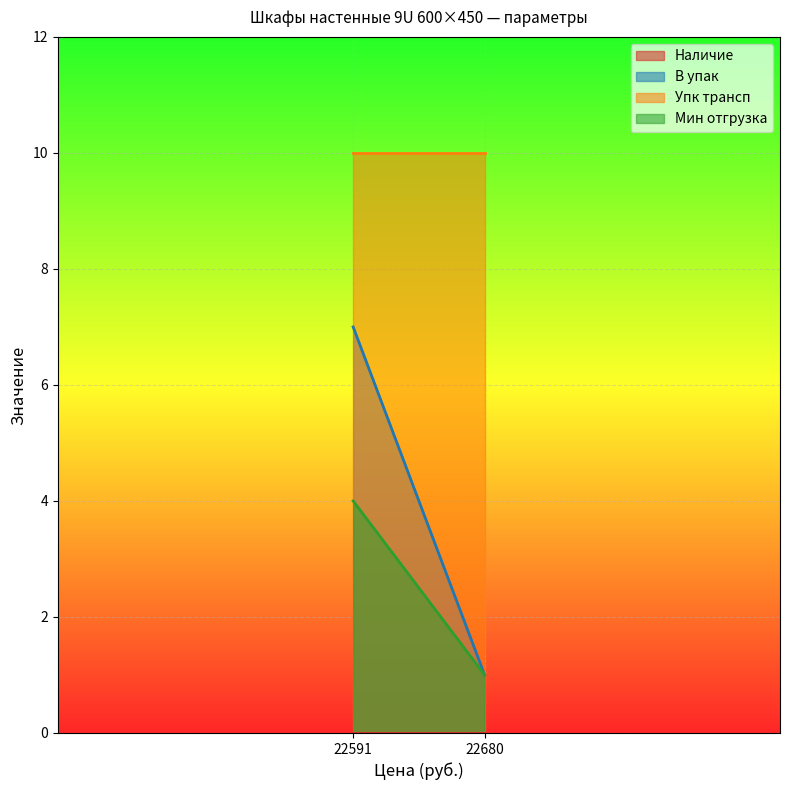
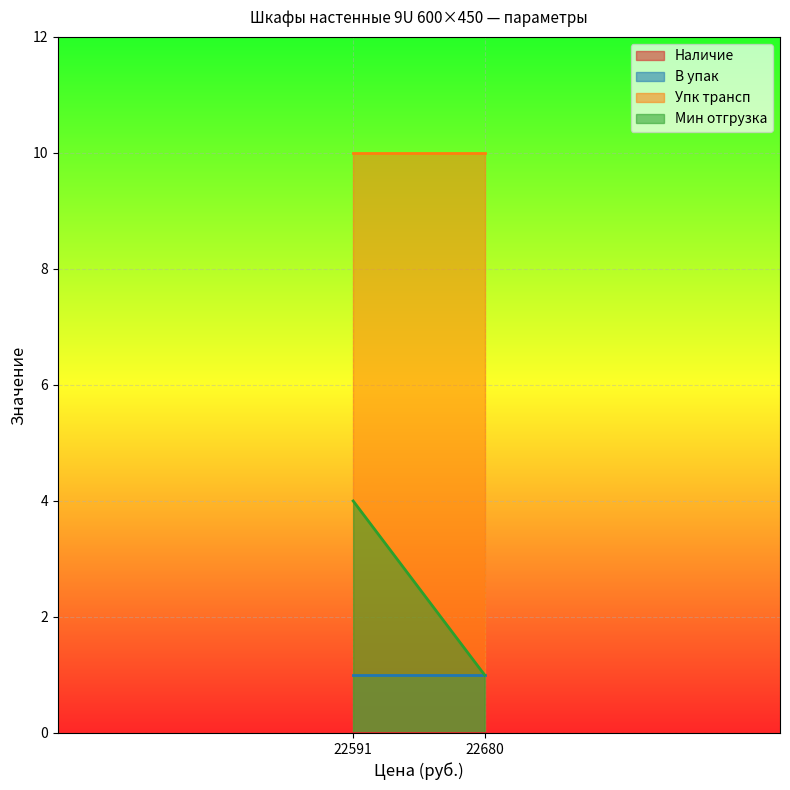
  {
    "Наличие": {
      "22591": 0,
      "22680": 0
    },
    "В упак": {
-     "22591": 7
+     "22591": 1
    },
    "Упк трансп": {
      "22591": 10,
      "22680": 10
    },
    "Мин отгрузка": {
      "22591": 4
    }
  }
